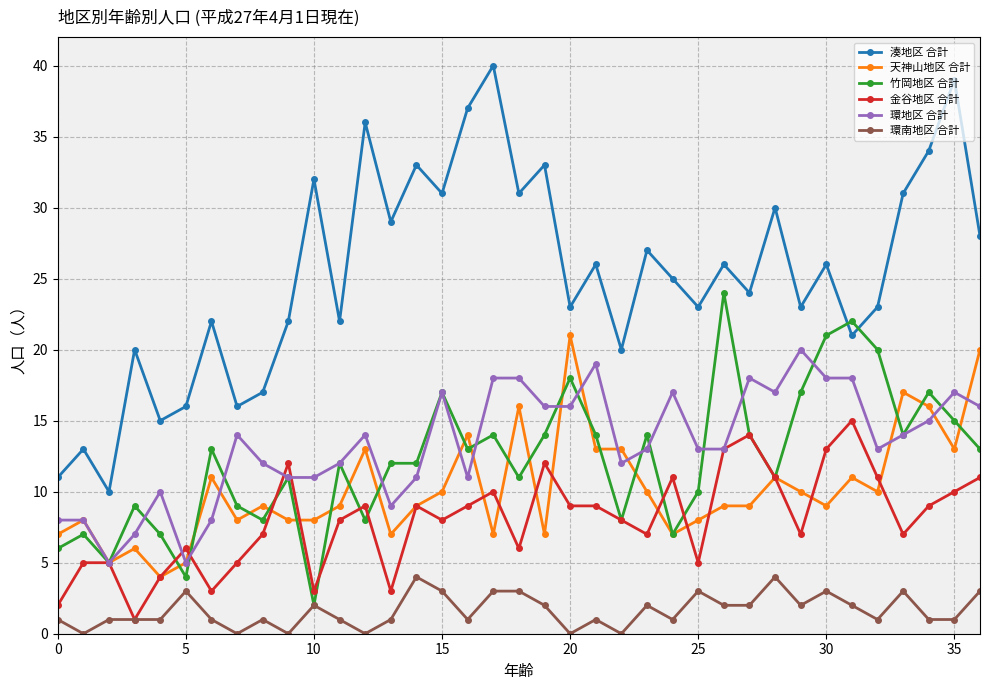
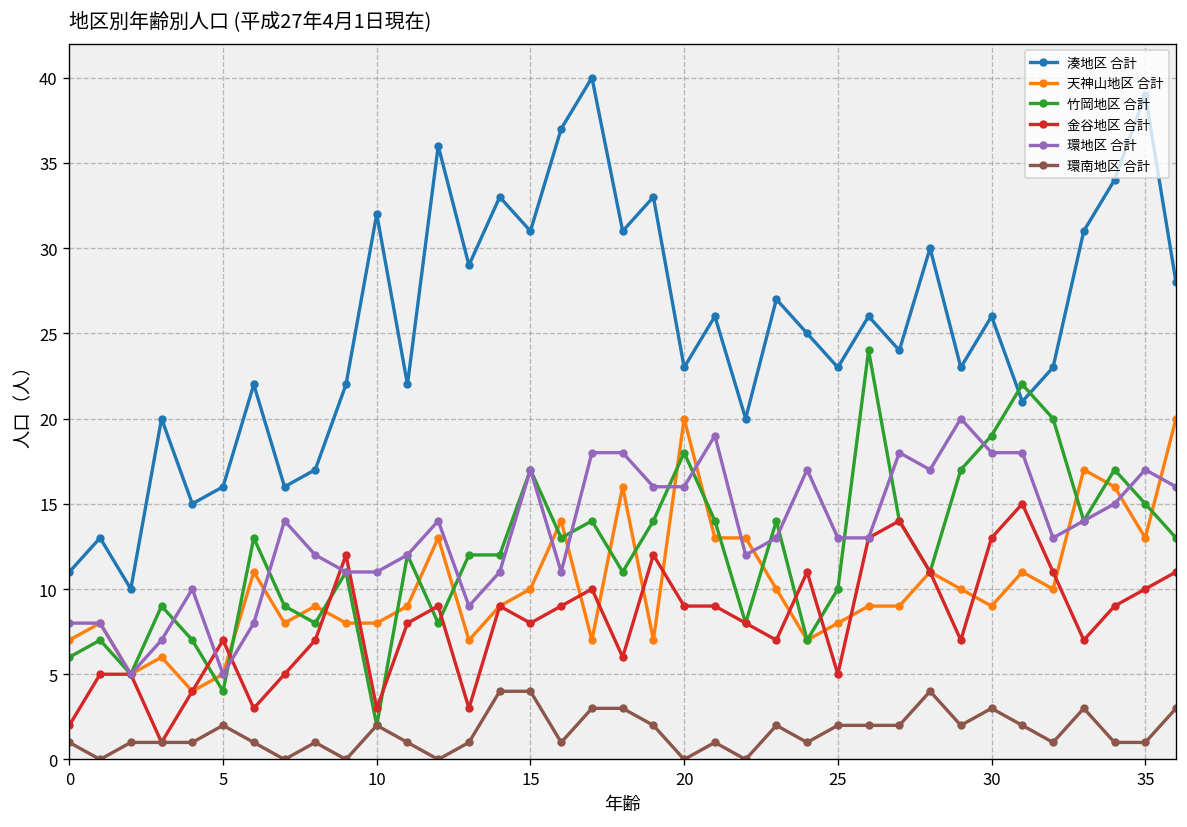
  {
    "湊地区 合計": {
      "0": 11,
      "5": 16,
      "10": 32,
      "15": 31,
      "20": 23,
      "25": 23,
      "30": 26
    },
    "天神山地区 合計": {
      "0": 7,
      "10": 8,
      "15": 10,
-     "20": 21,
+     "20": 20,
      "25": 8,
      "30": 9,
      "35": 13
    },
    "竹岡地区 合計": {
      "0": 6,
      "5": 4,
      "20": 18,
      "25": 10,
-     "30": 21,
+     "30": 19,
      "35": 15
    },
    "金谷地区 合計": {
      "0": 2,
-     "5": 6,
+     "5": 7,
      "10": 3,
      "15": 8,
      "20": 9,
      "25": 5,
      "30": 13,
      "35": 10
    },
    "環地区 合計": {
      "0": 8,
      "10": 11,
      "20": 16,
      "25": 13,
      "30": 18,
      "35": 17
    },
    "環南地区 合計": {
      "0": 1,
-     "5": 3,
-     "15": 3,
+     "5": 2,
+     "15": 4,
      "20": 0,
-     "25": 3,
+     "25": 2,
      "30": 3,
      "35": 1
    }
  }
